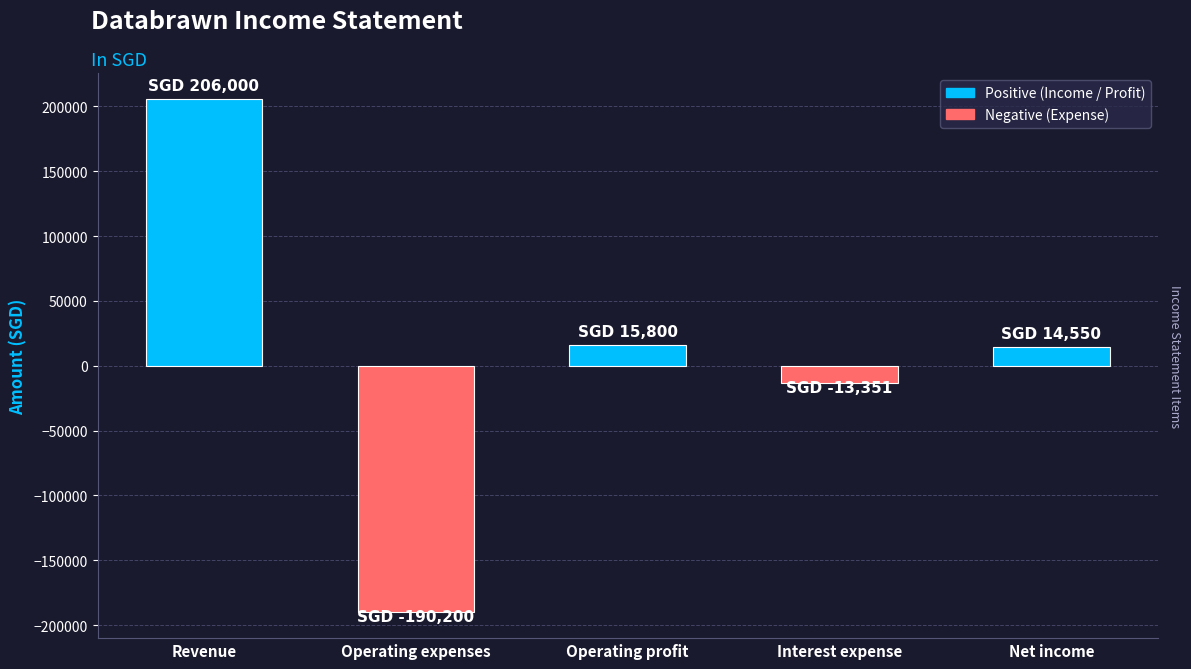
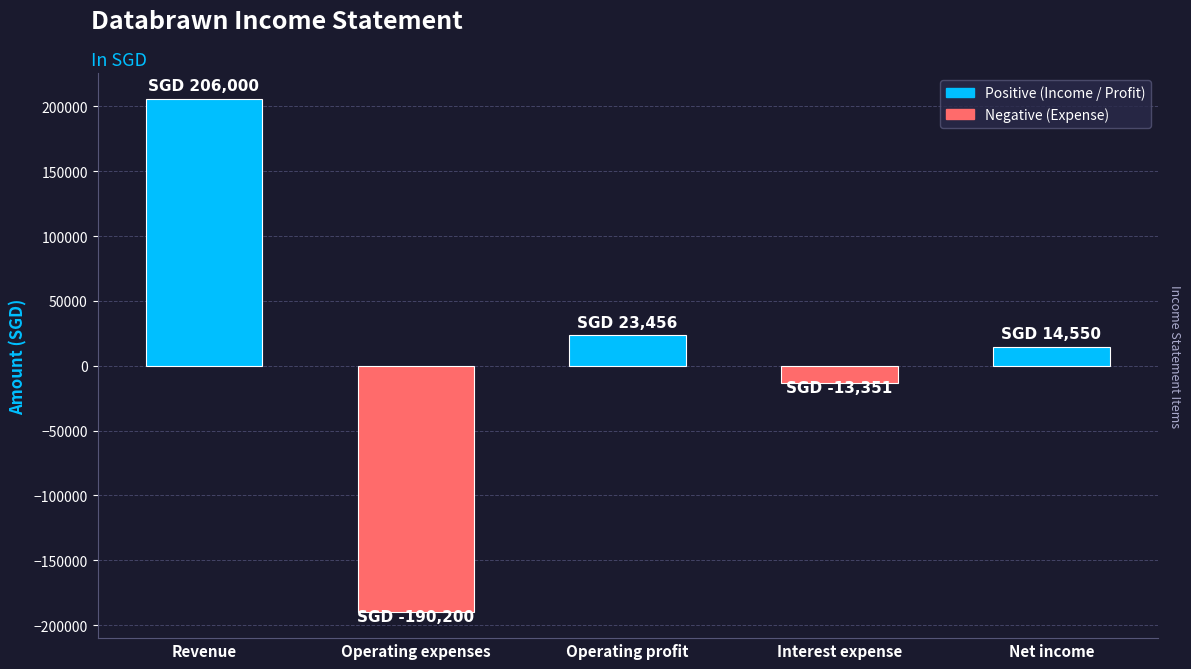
  {
    "Revenue": "206,000",
    "Operating expenses": "-190,200",
-   "Operating profit": "15,800",
+   "Operating profit": "23,456",
    "Interest expense": "-13,351",
    "Net income": "14,550"
  }
